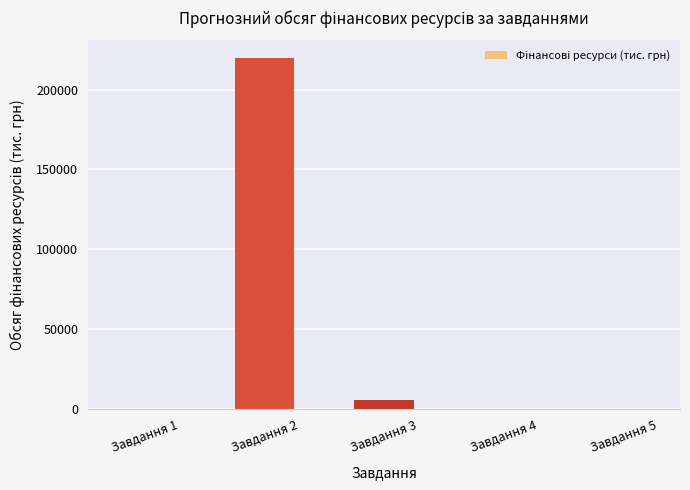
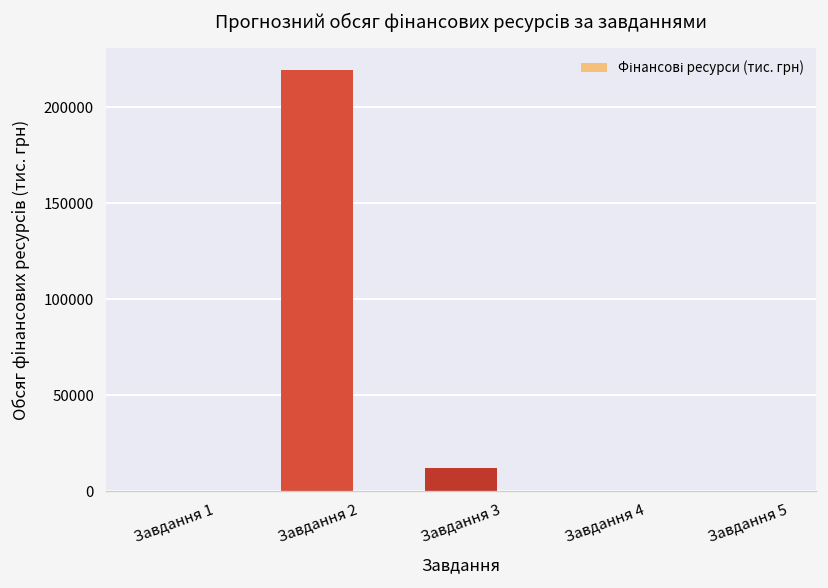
  {
    "Завдання 1": 0,
    "Завдання 2": 220000,
-   "Завдання 3": 6000,
+   "Завдання 3": 12000,
    "Завдання 4": 0,
    "Завдання 5": 0
  }
